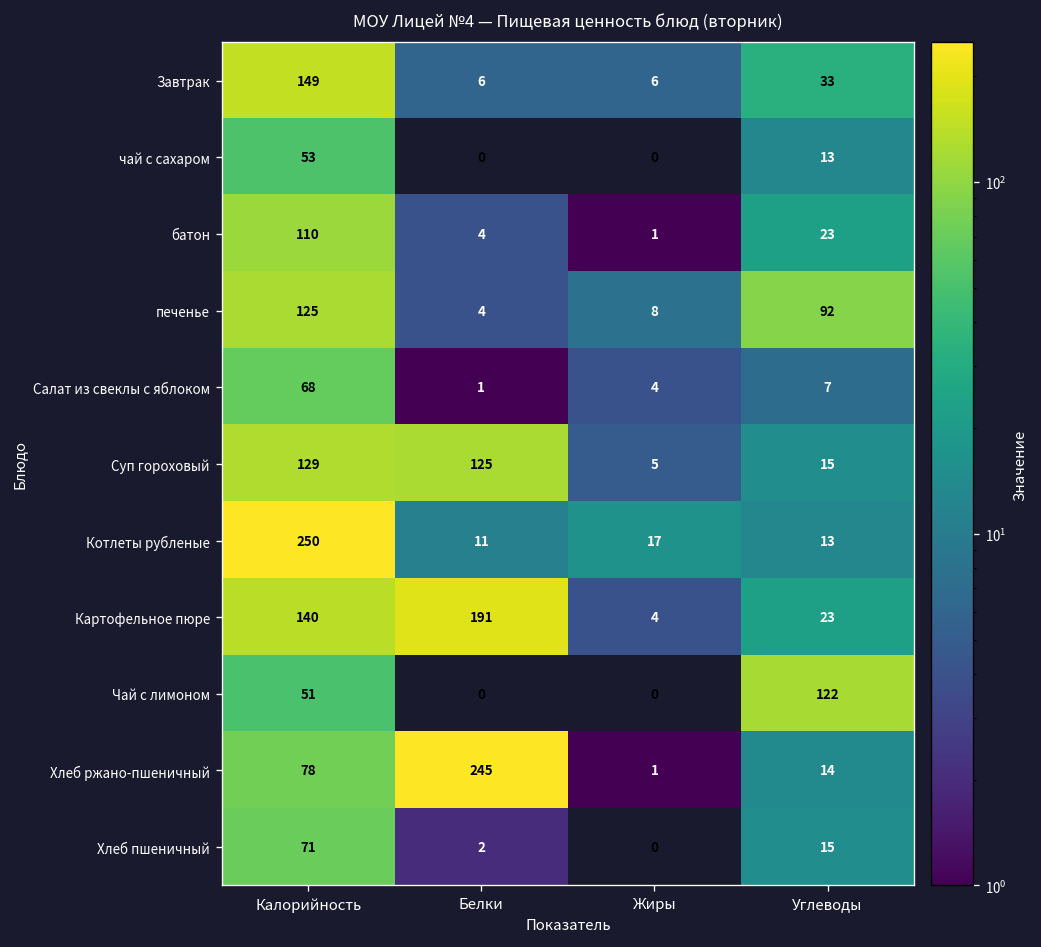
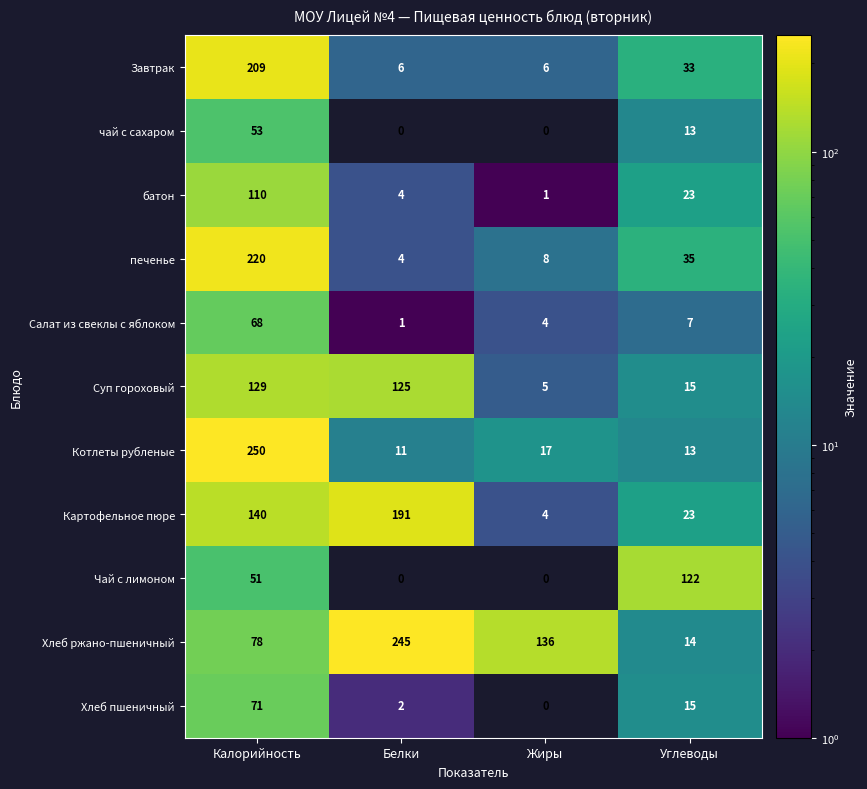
  {
    "Завтрак": {
-     "Калорийность": 149,
+     "Калорийность": 209,
      "Белки": 6,
      "Жиры": 6,
      "Углеводы": 33
    },
    "чай с сахаром": {
      "Калорийность": 53,
      "Углеводы": 13
    },
    "батон": {
      "Калорийность": 110,
      "Белки": 4,
      "Жиры": 1,
      "Углеводы": 23
    },
    "печенье": {
-     "Калорийность": 125,
+     "Калорийность": 220,
      "Белки": 4,
      "Жиры": 8,
-     "Углеводы": 92
+     "Углеводы": 35
    },
    "Салат из свеклы с яблоком": {
      "Калорийность": 68,
      "Белки": 1,
      "Жиры": 4,
      "Углеводы": 7
    },
    "Суп гороховый": {
      "Калорийность": 129,
      "Белки": 125,
      "Жиры": 5,
      "Углеводы": 15
    },
    "Котлеты рубленые": {
      "Калорийность": 250,
      "Белки": 11,
      "Жиры": 17,
      "Углеводы": 13
    },
    "Картофельное пюре": {
      "Калорийность": 140,
      "Белки": 191,
      "Жиры": 4,
      "Углеводы": 23
    },
    "Чай с лимоном": {
      "Калорийность": 51,
      "Углеводы": 122
    },
    "Хлеб ржано-пшеничный": {
      "Калорийность": 78,
      "Белки": 245,
-     "Жиры": 1,
+     "Жиры": 136,
      "Углеводы": 14
    },
    "Хлеб пшеничный": {
      "Калорийность": 71,
      "Белки": 2,
      "Углеводы": 15
    }
  }
